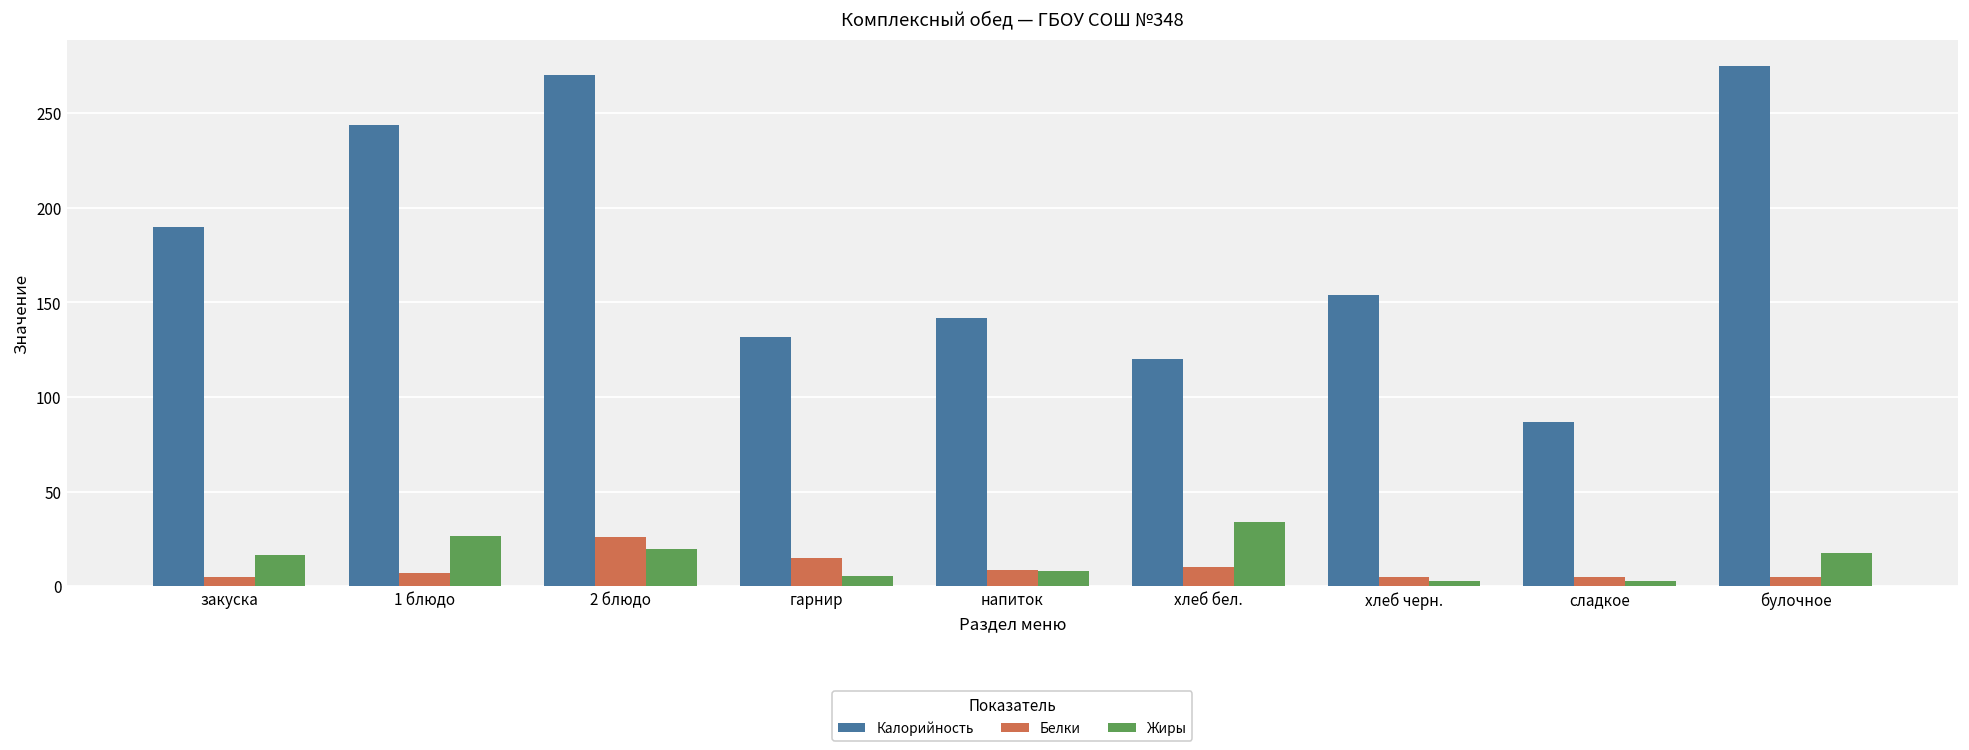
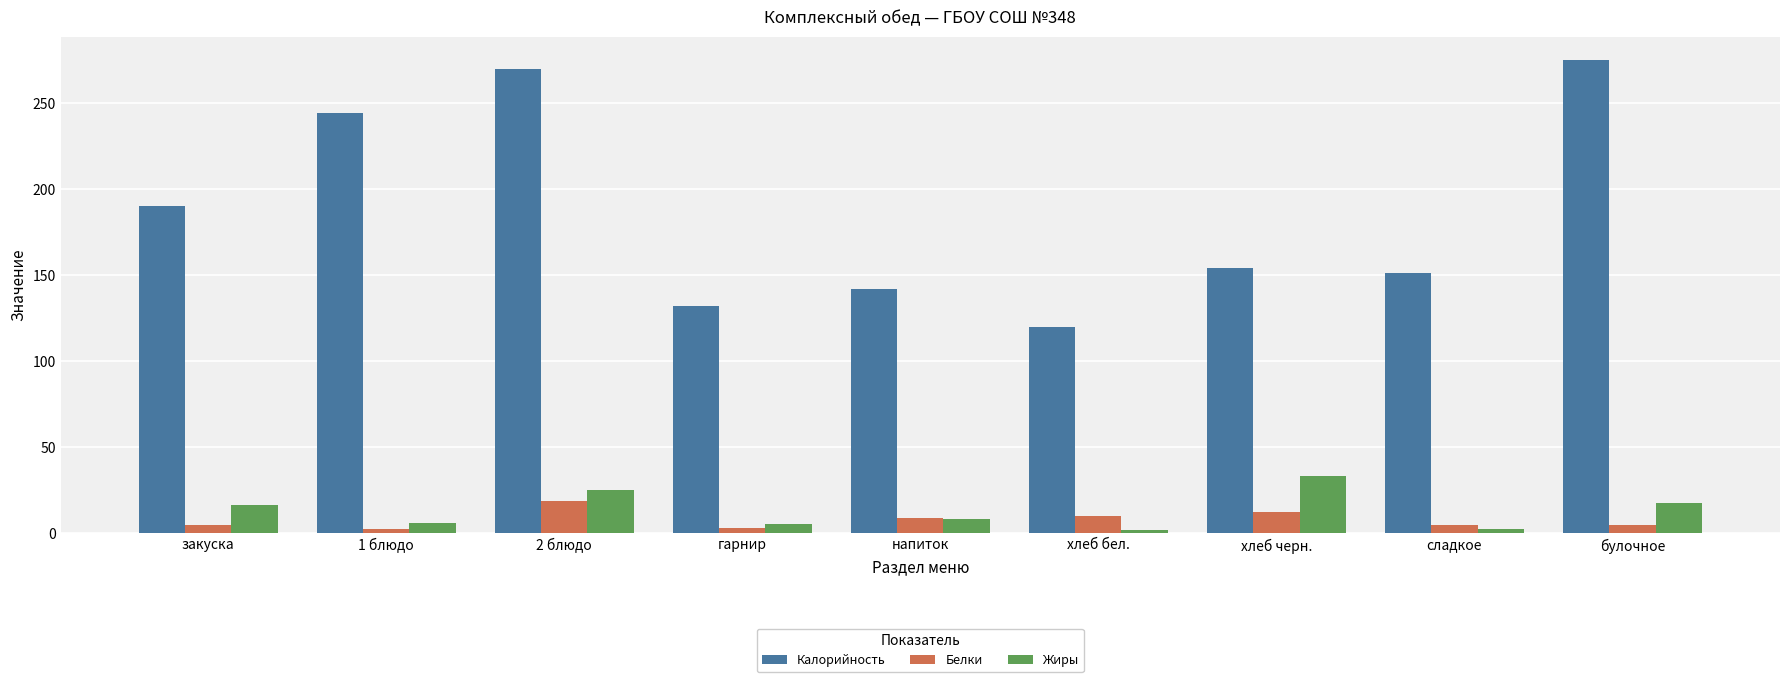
  {
    "Калорийность": {
      "закуска": 190,
      "1 блюдо": 244,
      "2 блюдо": 270,
      "гарнир": 132,
      "напиток": 142,
      "хлеб бел.": 120,
      "хлеб черн.": 154,
-     "сладкое": 87,
+     "сладкое": 151,
      "булочное": 275
    },
    "Белки": {
      "закуска": 5,
-     "1 блюдо": 7,
-     "2 блюдо": 26,
-     "гарнир": 15,
+     "1 блюдо": 2,
+     "2 блюдо": 19,
+     "гарнир": 3,
      "напиток": 9,
      "хлеб бел.": 10,
-     "хлеб черн.": 5,
+     "хлеб черн.": 12,
      "сладкое": 5,
      "булочное": 5
    },
    "Жиры": {
      "закуска": 16,
-     "1 блюдо": 27,
-     "2 блюдо": 20,
+     "1 блюдо": 6,
+     "2 блюдо": 25,
      "гарнир": 6,
      "напиток": 8,
-     "хлеб бел.": 34,
-     "хлеб черн.": 3,
+     "хлеб бел.": 2,
+     "хлеб черн.": 33,
      "сладкое": 3,
      "булочное": 18
    }
  }
